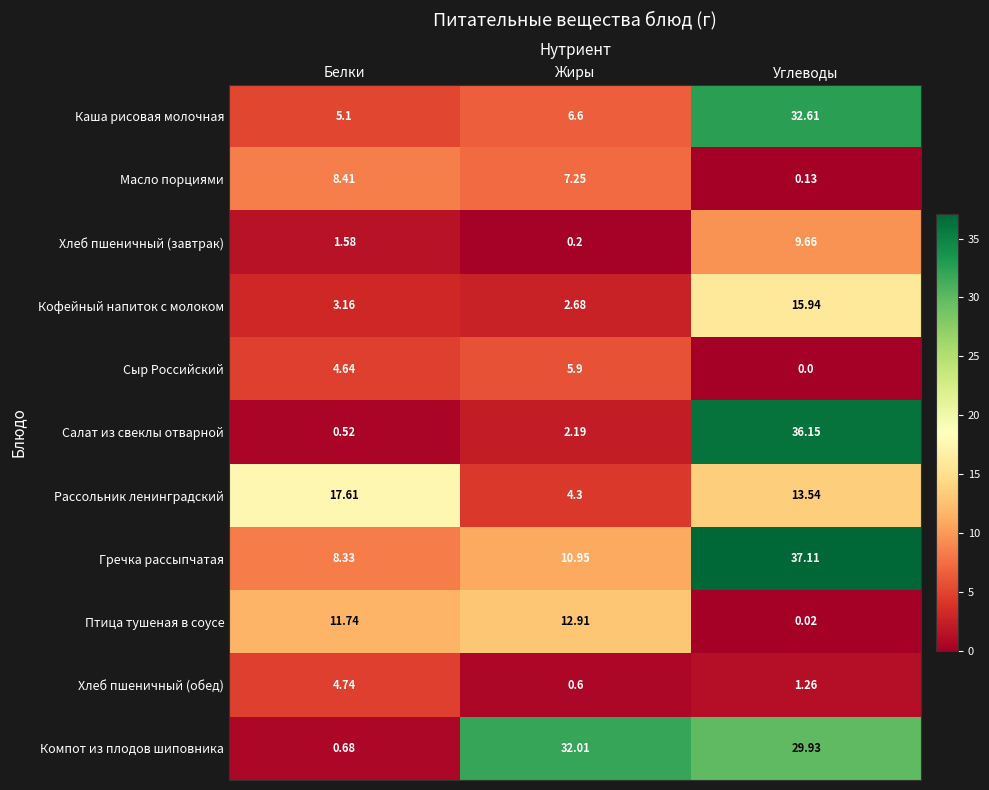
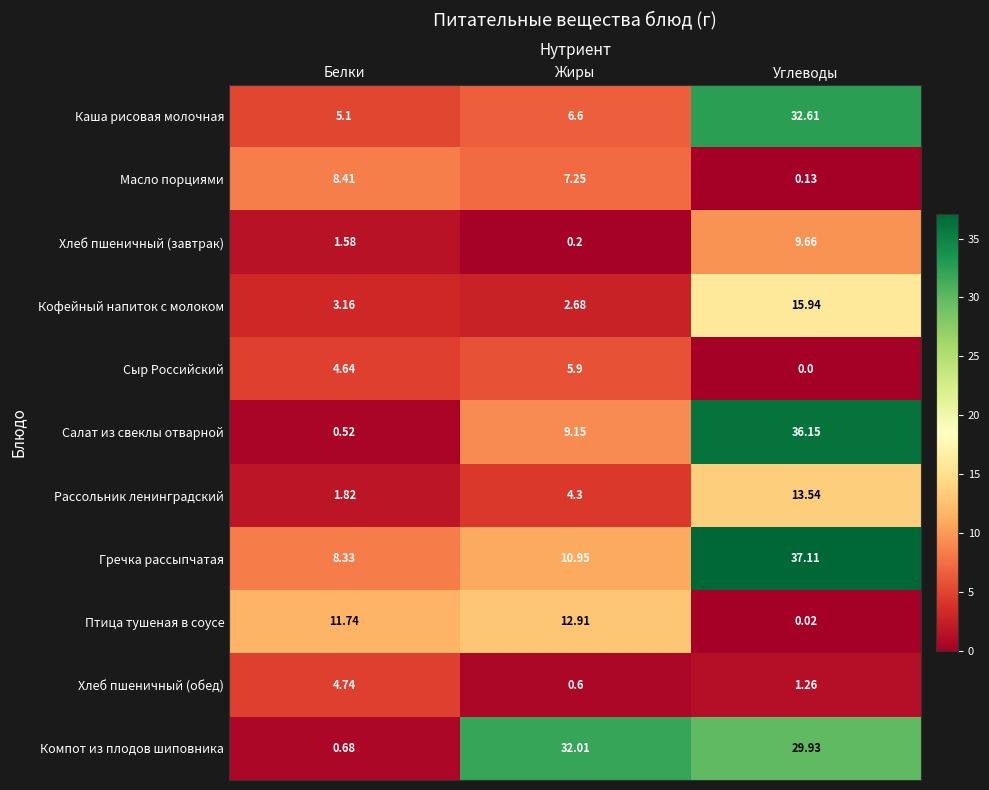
  {
    "Каша рисовая молочная": {
      "Белки": 5.1,
      "Жиры": 6.6,
      "Углеводы": 32.61
    },
    "Масло порциями": {
      "Белки": 8.41,
      "Жиры": 7.25,
      "Углеводы": 0.13
    },
    "Хлеб пшеничный (завтрак)": {
      "Белки": 1.58,
      "Жиры": 0.2,
      "Углеводы": 9.66
    },
    "Кофейный напиток с молоком": {
      "Белки": 3.16,
      "Жиры": 2.68,
      "Углеводы": 15.94
    },
    "Сыр Российский": {
      "Белки": 4.64,
      "Жиры": 5.9,
      "Углеводы": 0.0
    },
    "Салат из свеклы отварной": {
      "Белки": 0.52,
-     "Жиры": 2.19,
+     "Жиры": 9.15,
      "Углеводы": 36.15
    },
    "Рассольник ленинградский": {
-     "Белки": 17.61,
+     "Белки": 1.82,
      "Жиры": 4.3,
      "Углеводы": 13.54
    },
    "Гречка рассыпчатая": {
      "Белки": 8.33,
      "Жиры": 10.95,
      "Углеводы": 37.11
    },
    "Птица тушеная в соусе": {
      "Белки": 11.74,
      "Жиры": 12.91,
      "Углеводы": 0.02
    },
    "Хлеб пшеничный (обед)": {
      "Белки": 4.74,
      "Жиры": 0.6,
      "Углеводы": 1.26
    },
    "Компот из плодов шиповника": {
      "Белки": 0.68,
      "Жиры": 32.01,
      "Углеводы": 29.93
    }
  }
